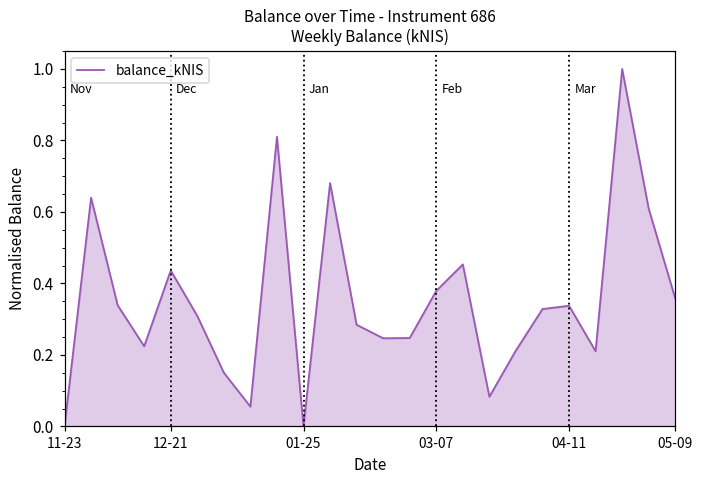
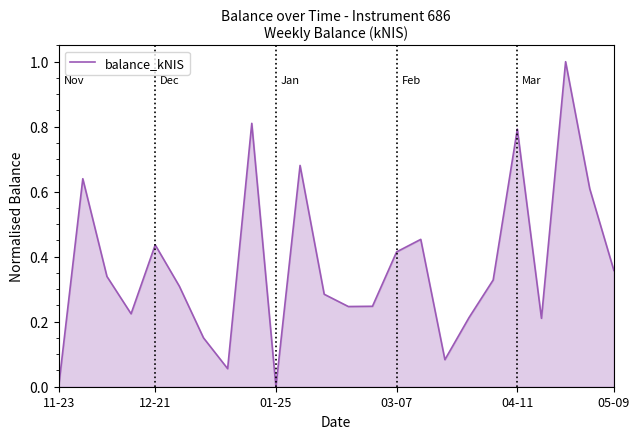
  {
    "11-23": 0.00,
    "12-21": 0.44,
    "01-25": 0.00,
-   "03-07": 0.38,
-   "04-11": 0.34,
+   "03-07": 0.41,
+   "04-11": 0.79,
    "05-09": 0.36
  }
